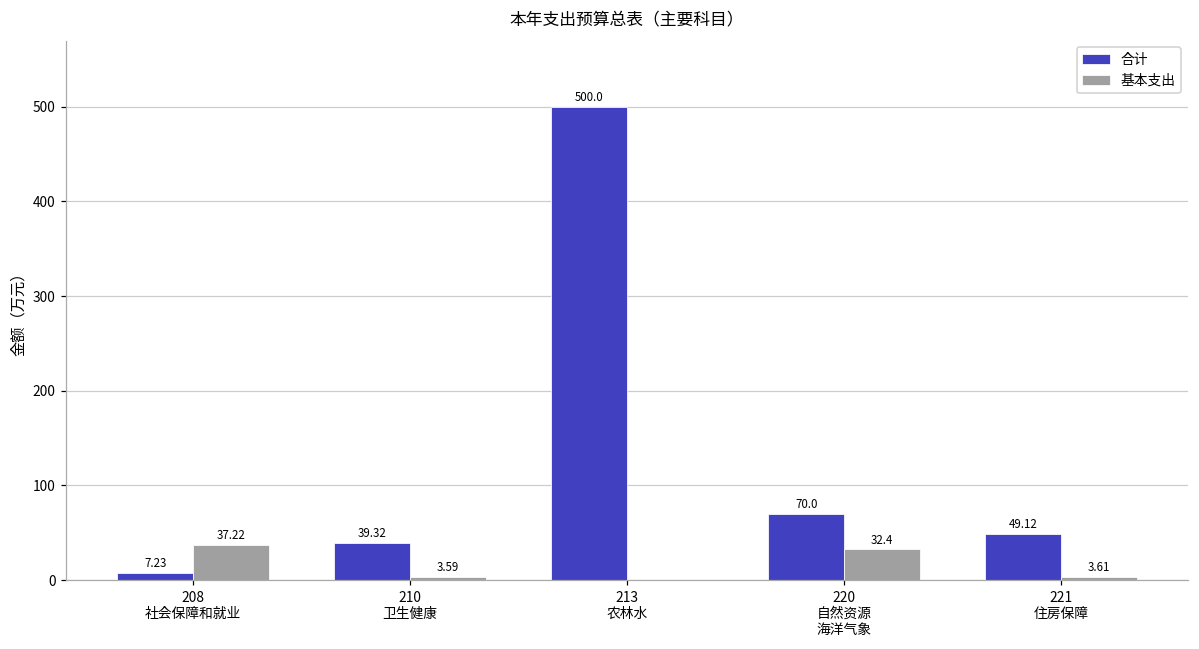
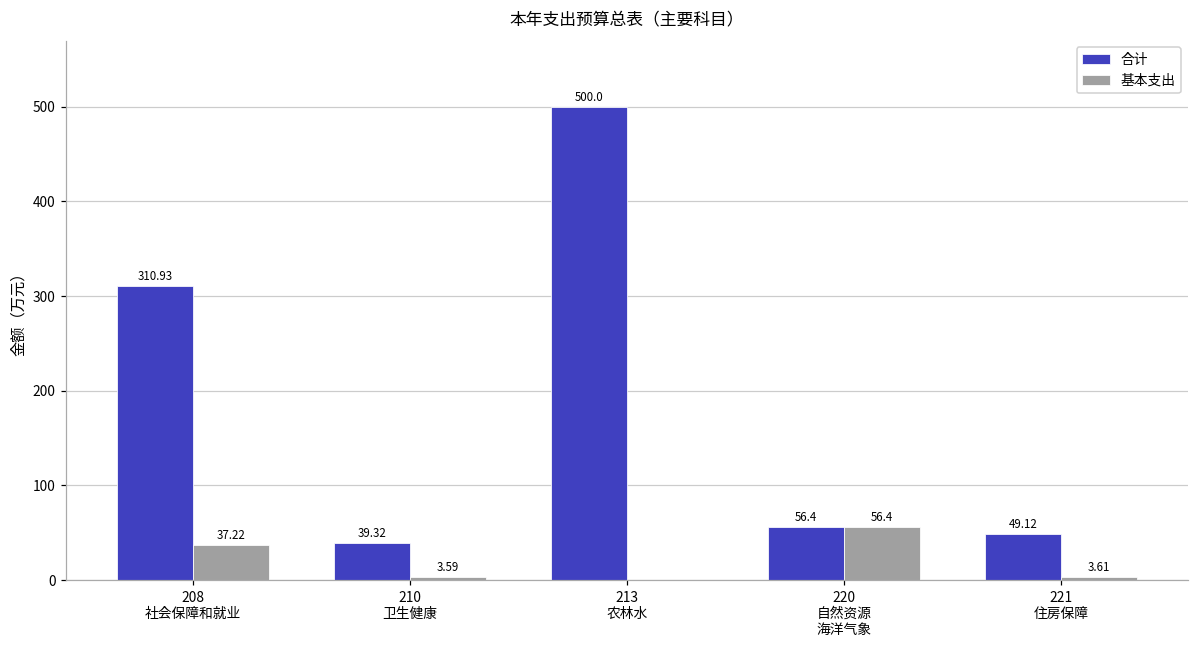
  {
    "合计": {
-     "208 社会保障和就业": 7.23,
+     "208 社会保障和就业": 310.93,
      "210 卫生健康": 39.32,
      "213 农林水": 500.0,
-     "220 自然资源 海洋气象": 70.0,
+     "220 自然资源 海洋气象": 56.4,
      "221 住房保障": 49.12
    },
    "基本支出": {
      "208 社会保障和就业": 37.22,
      "210 卫生健康": 3.59,
-     "220 自然资源 海洋气象": 32.4,
+     "220 自然资源 海洋气象": 56.4,
      "221 住房保障": 3.61
    }
  }
